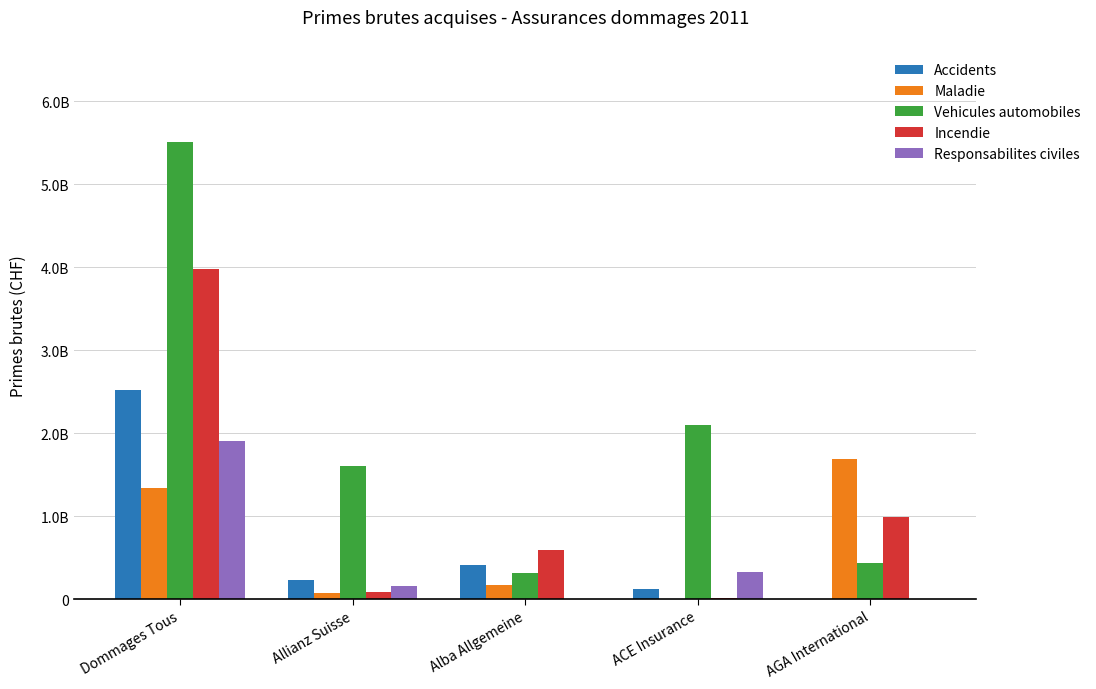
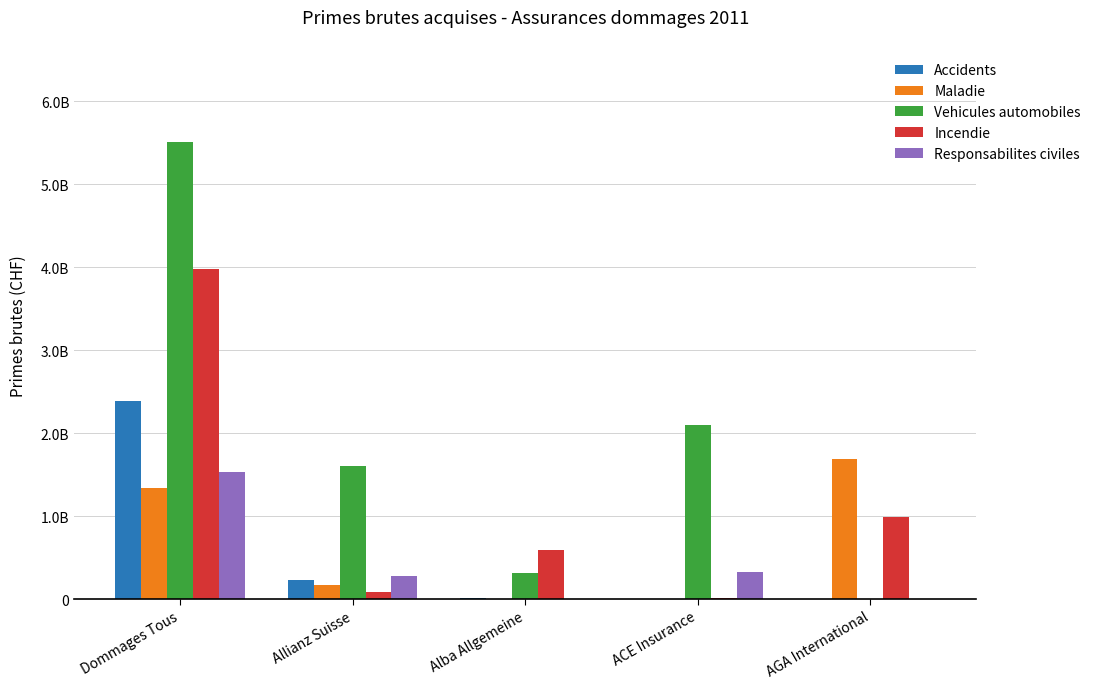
  {
    "Accidents": {
-     "Dommages Tous": 2500000000,
+     "Dommages Tous": 2400000000,
      "Allianz Suisse": 200000000,
-     "Alba Allgemeine": 400000000,
-     "ACE Insurance": 100000000
+     "Alba Allgemeine": 0,
+     "ACE Insurance": 0
    },
    "Maladie": {
      "Dommages Tous": 1300000000,
-     "Allianz Suisse": 100000000,
-     "Alba Allgemeine": 200000000,
+     "Allianz Suisse": 200000000,
+     "Alba Allgemeine": 0,
      "AGA International": 1700000000
    },
    "Vehicules automobiles": {
      "Dommages Tous": 5500000000,
      "Allianz Suisse": 1600000000,
      "Alba Allgemeine": 300000000,
      "ACE Insurance": 2100000000,
-     "AGA International": 400000000
+     "AGA International": 0
    },
    "Incendie": {
      "Dommages Tous": 4000000000,
      "Allianz Suisse": 100000000,
      "Alba Allgemeine": 600000000,
      "AGA International": 1000000000
    },
    "Responsabilites civiles": {
-     "Dommages Tous": 1900000000,
-     "Allianz Suisse": 200000000,
+     "Dommages Tous": 1500000000,
+     "Allianz Suisse": 300000000,
      "ACE Insurance": 300000000
    }
  }
